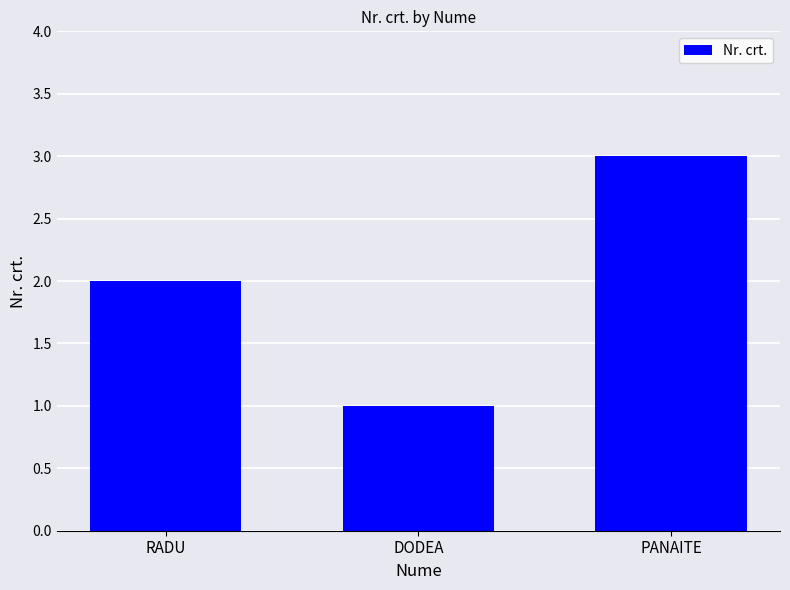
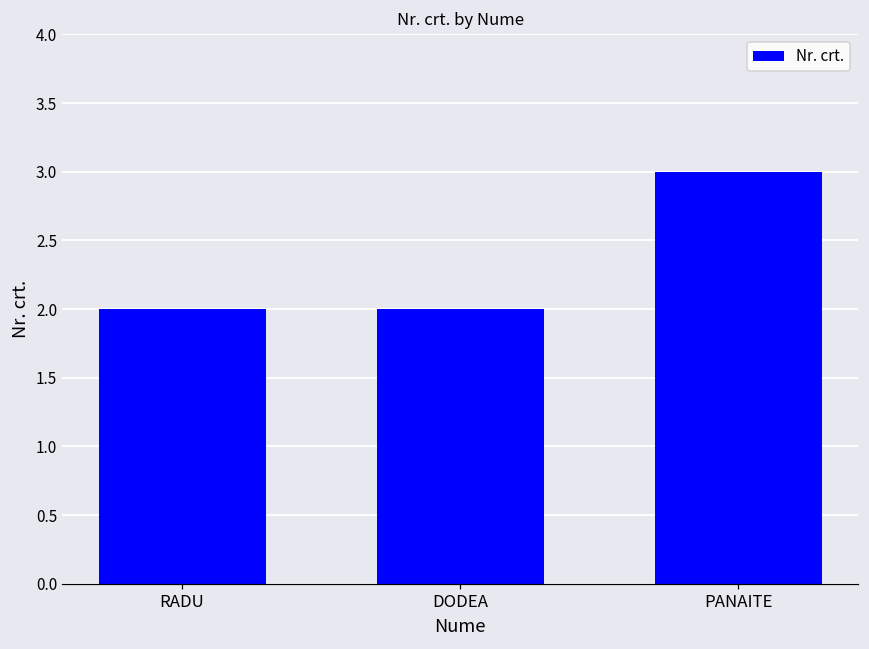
  {
    "RADU": 2,
-   "DODEA": 1,
+   "DODEA": 2,
    "PANAITE": 3
  }
